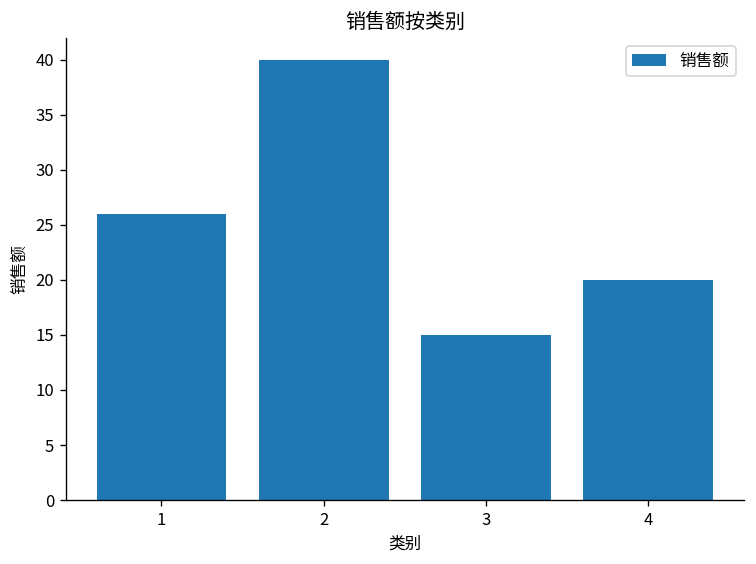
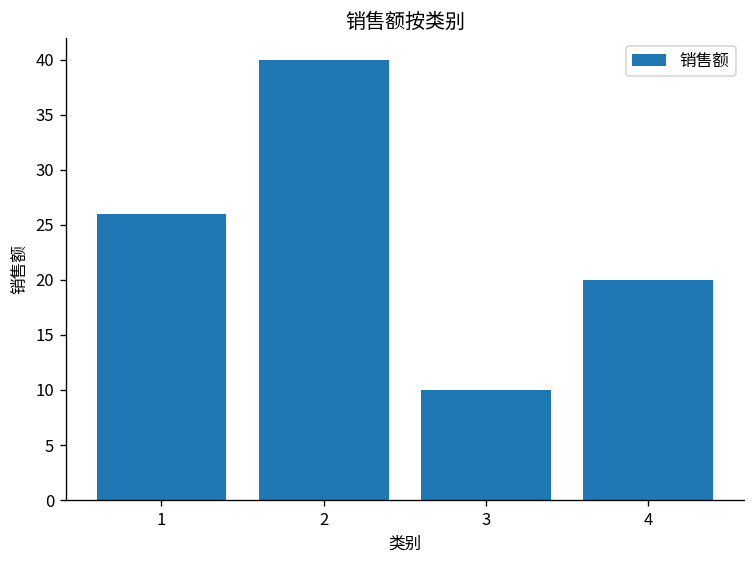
  {
    "1": 26,
    "2": 40,
-   "3": 15,
+   "3": 10,
    "4": 20
  }
